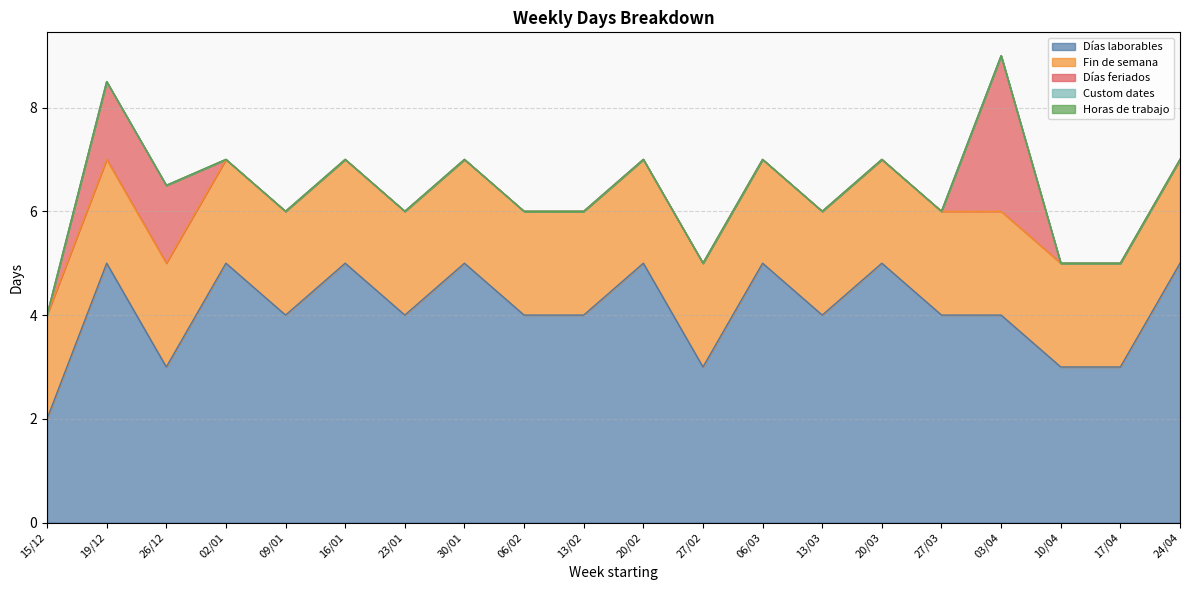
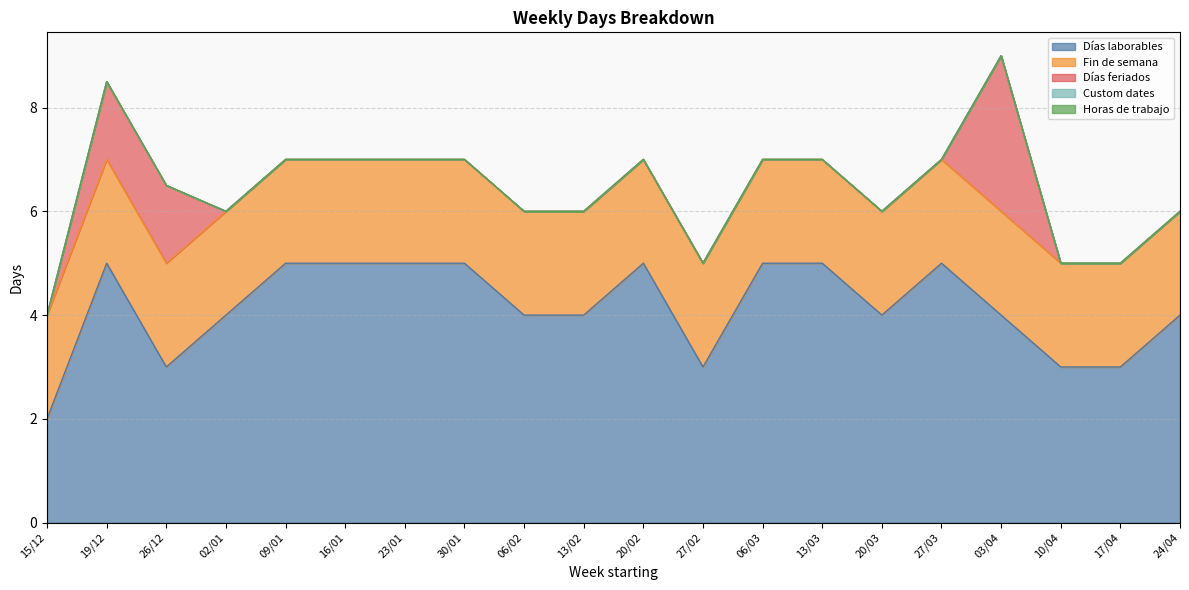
  {
    "Días laborables": {
      "15/12": 2,
      "19/12": 5,
      "26/12": 3,
-     "02/01": 5,
-     "09/01": 4,
+     "02/01": 4,
+     "09/01": 5,
      "16/01": 5,
-     "23/01": 4,
+     "23/01": 5,
      "30/01": 5,
      "06/02": 4,
      "13/02": 4,
      "20/02": 5,
      "27/02": 3,
      "06/03": 5,
-     "13/03": 4,
-     "20/03": 5,
-     "27/03": 4,
+     "13/03": 5,
+     "20/03": 4,
+     "27/03": 5,
      "03/04": 4,
      "10/04": 3,
      "17/04": 3,
-     "24/04": 5
+     "24/04": 4
    },
    "Fin de semana": {
      "19/12": 2,
      "26/12": 2,
      "03/04": 2
    }
  }
